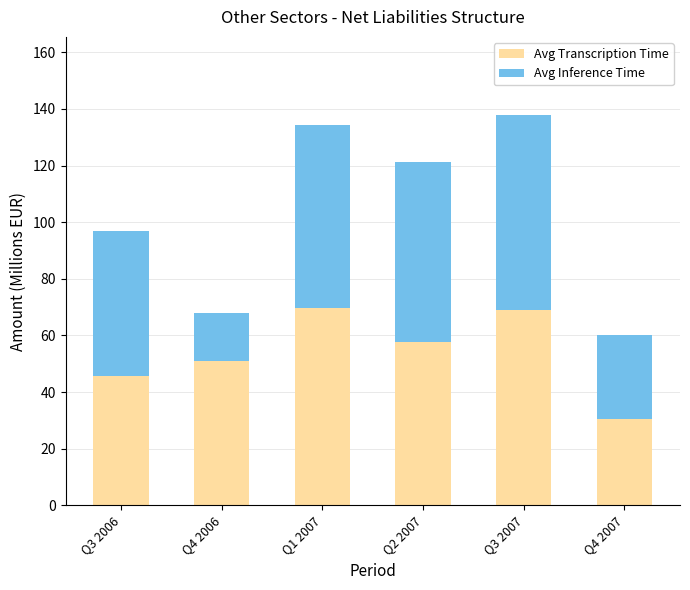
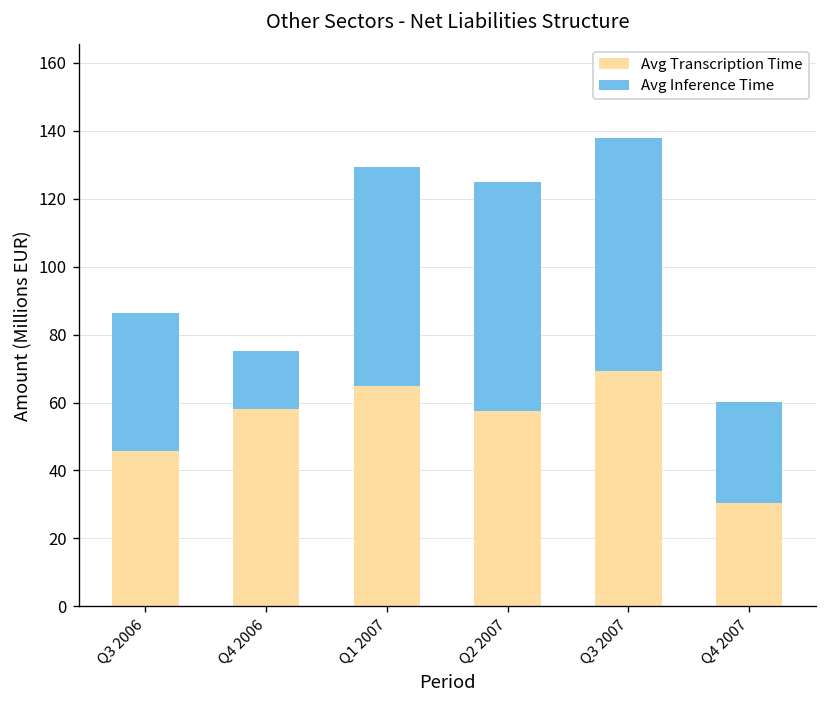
  {
    "Avg Transcription Time": {
      "Q3 2006": 46,
-     "Q4 2006": 51,
-     "Q1 2007": 70,
+     "Q4 2006": 58,
+     "Q1 2007": 65,
      "Q2 2007": 58,
      "Q3 2007": 69,
      "Q4 2007": 30
    },
    "Avg Inference Time": {
-     "Q3 2006": 51,
+     "Q3 2006": 41,
      "Q4 2006": 17,
      "Q1 2007": 64,
-     "Q2 2007": 64,
+     "Q2 2007": 67,
      "Q3 2007": 69,
      "Q4 2007": 30
    }
  }
